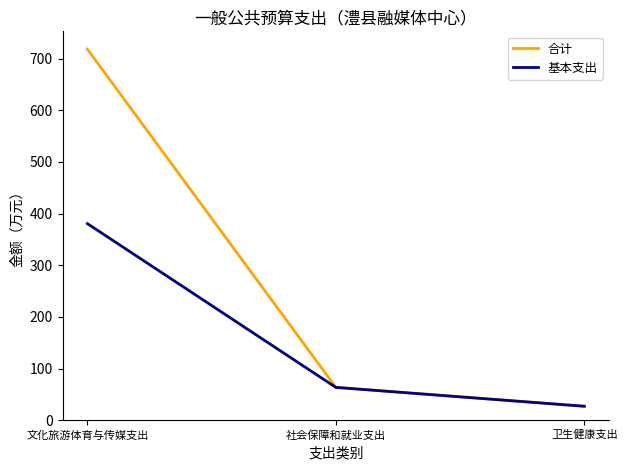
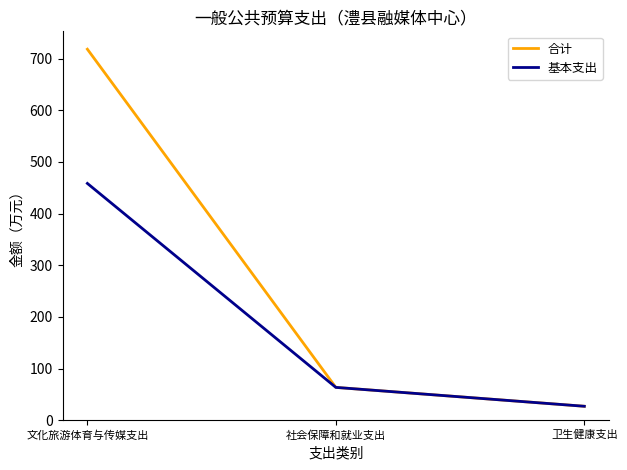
  {
    "合计": {
      "文化旅游体育与传媒支出": 720
    },
    "基本支出": {
-     "文化旅游体育与传媒支出": 380
+     "文化旅游体育与传媒支出": 460
    }
  }
